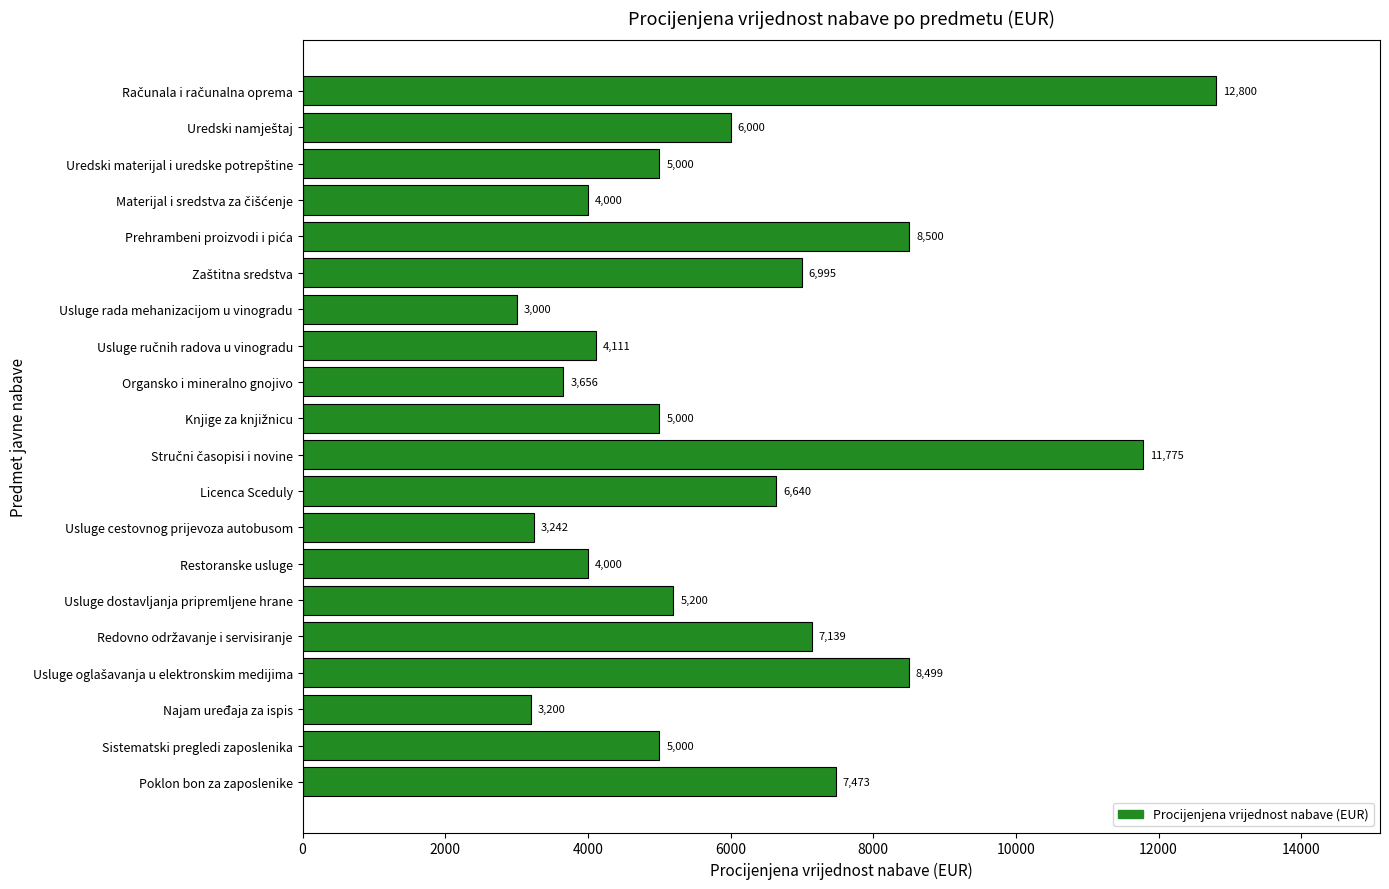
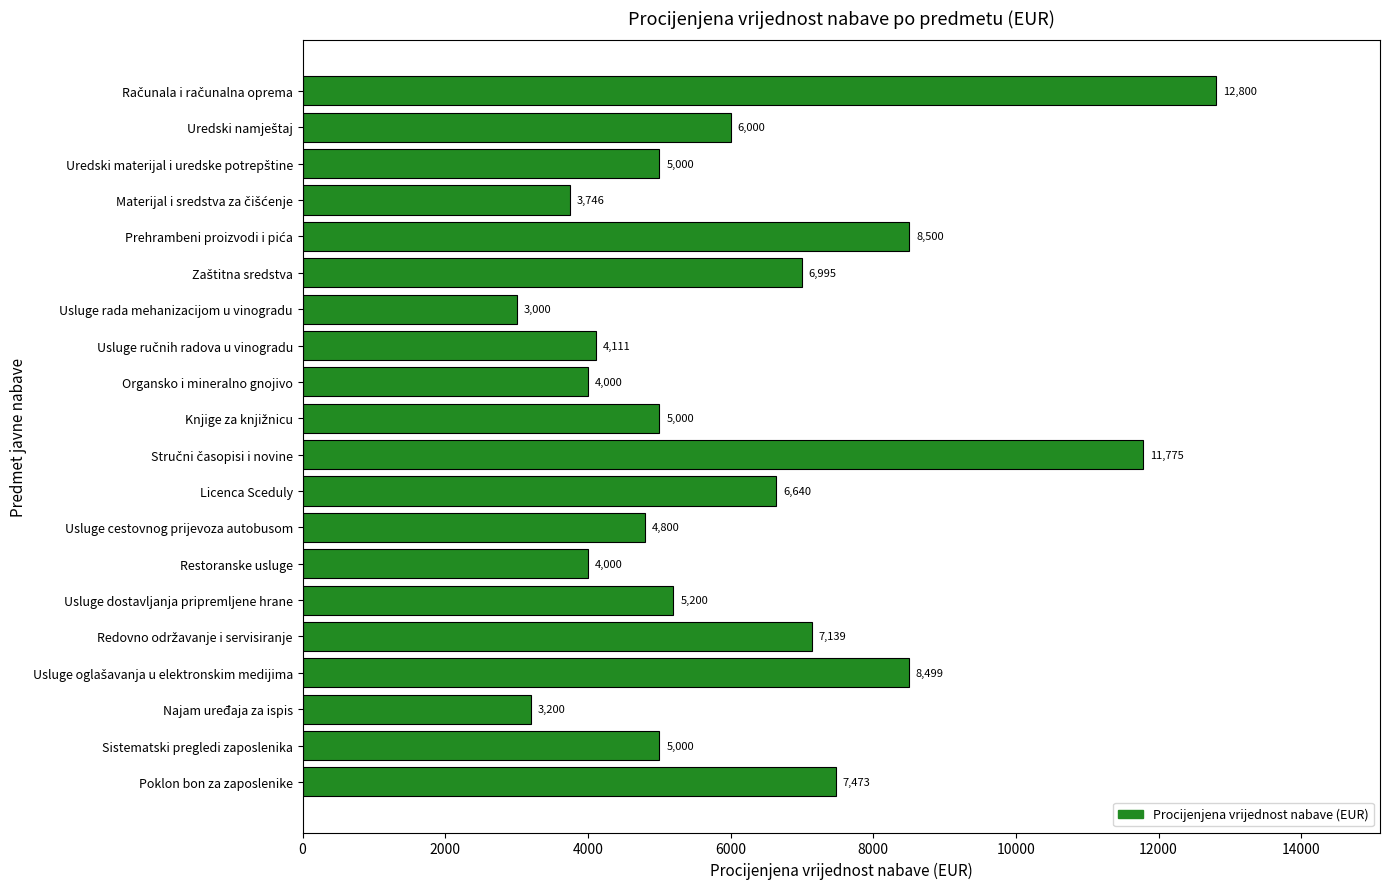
  {
    "Računala i računalna oprema": "12,800",
    "Uredski namještaj": "6,000",
    "Uredski materijal i uredske potrepštine": "5,000",
-   "Materijal i sredstva za čišćenje": "4,000",
+   "Materijal i sredstva za čišćenje": "3,746",
    "Prehrambeni proizvodi i pića": "8,500",
    "Zaštitna sredstva": "6,995",
    "Usluge rada mehanizacijom u vinogradu": "3,000",
    "Usluge ručnih radova u vinogradu": "4,111",
-   "Organsko i mineralno gnojivo": "3,656",
+   "Organsko i mineralno gnojivo": "4,000",
    "Knjige za knjižnicu": "5,000",
    "Stručni časopisi i novine": "11,775",
    "Licenca Sceduly": "6,640",
-   "Usluge cestovnog prijevoza autobusom": "3,242",
+   "Usluge cestovnog prijevoza autobusom": "4,800",
    "Restoranske usluge": "4,000",
    "Usluge dostavljanja pripremljene hrane": "5,200",
    "Redovno održavanje i servisiranje": "7,139",
    "Usluge oglašavanja u elektronskim medijima": "8,499",
    "Najam uređaja za ispis": "3,200",
    "Sistematski pregledi zaposlenika": "5,000",
    "Poklon bon za zaposlenike": "7,473"
  }
